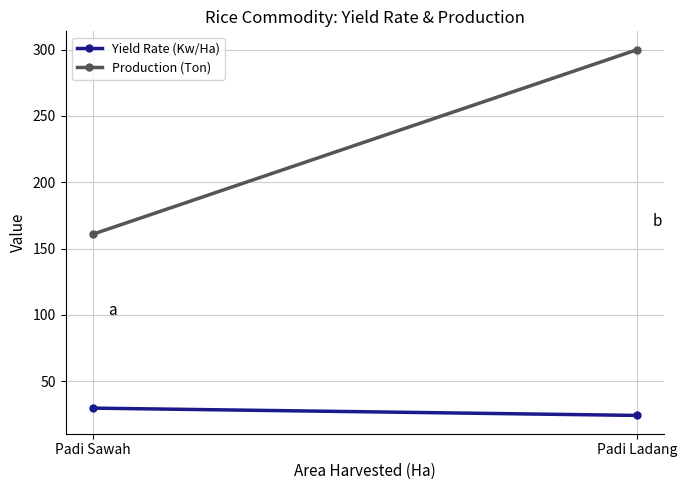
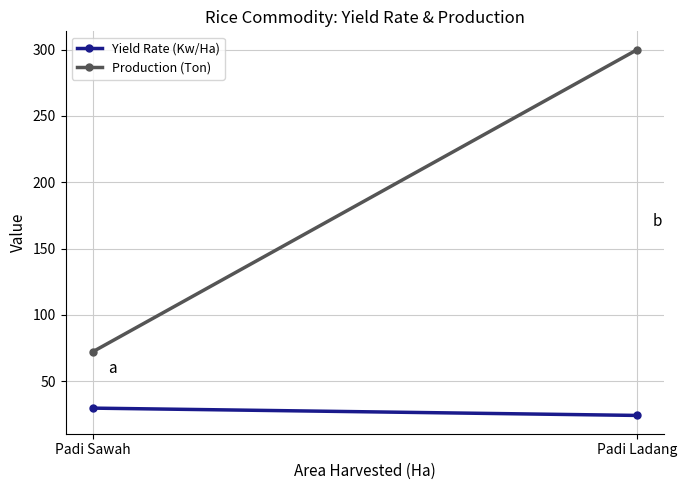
  {
    "Yield Rate (Kw/Ha)": {
      "Padi Sawah": 30,
      "Padi Ladang": 24
    },
    "Production (Ton)": {
-     "Padi Sawah": 161,
+     "Padi Sawah": 72,
      "Padi Ladang": 300
    }
  }
